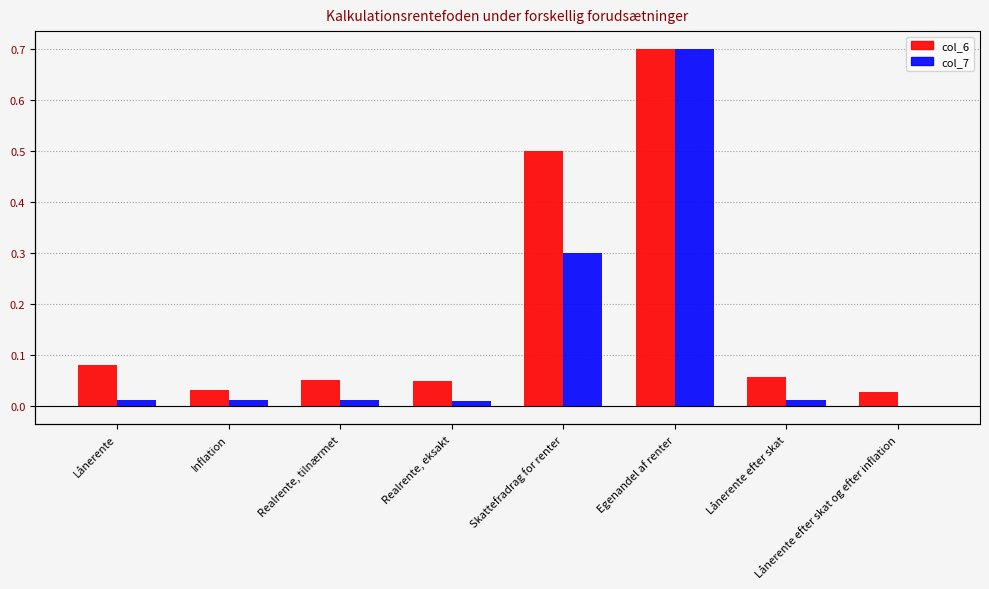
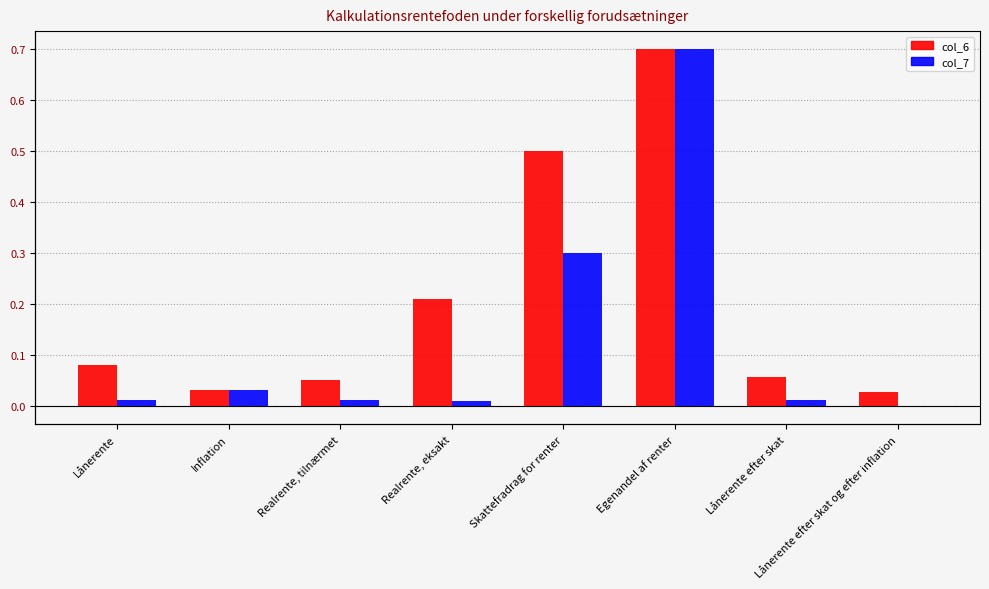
  {
    "col_6": {
      "Lånerente": 0.08,
      "Inflation": 0.03,
      "Realrente, tilnærmet": 0.05,
-     "Realrente, eksakt": 0.05,
+     "Realrente, eksakt": 0.21,
      "Skattefradrag for renter": 0.50,
      "Egenandel af renter": 0.70,
      "Lånerente efter skat": 0.06,
      "Lånerente efter skat og efter inflation": 0.03
    },
    "col_7": {
      "Lånerente": 0.01,
-     "Inflation": 0.01,
+     "Inflation": 0.03,
      "Realrente, tilnærmet": 0.01,
      "Realrente, eksakt": 0.01,
      "Skattefradrag for renter": 0.30,
      "Egenandel af renter": 0.70,
      "Lånerente efter skat": 0.01
    }
  }
